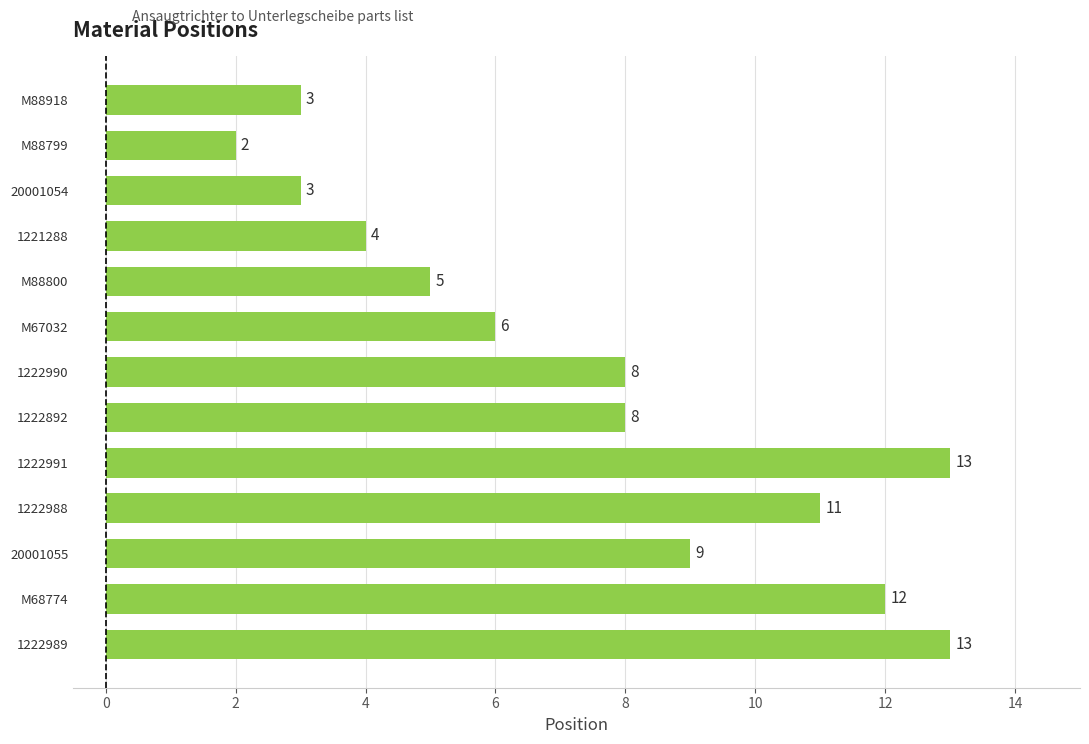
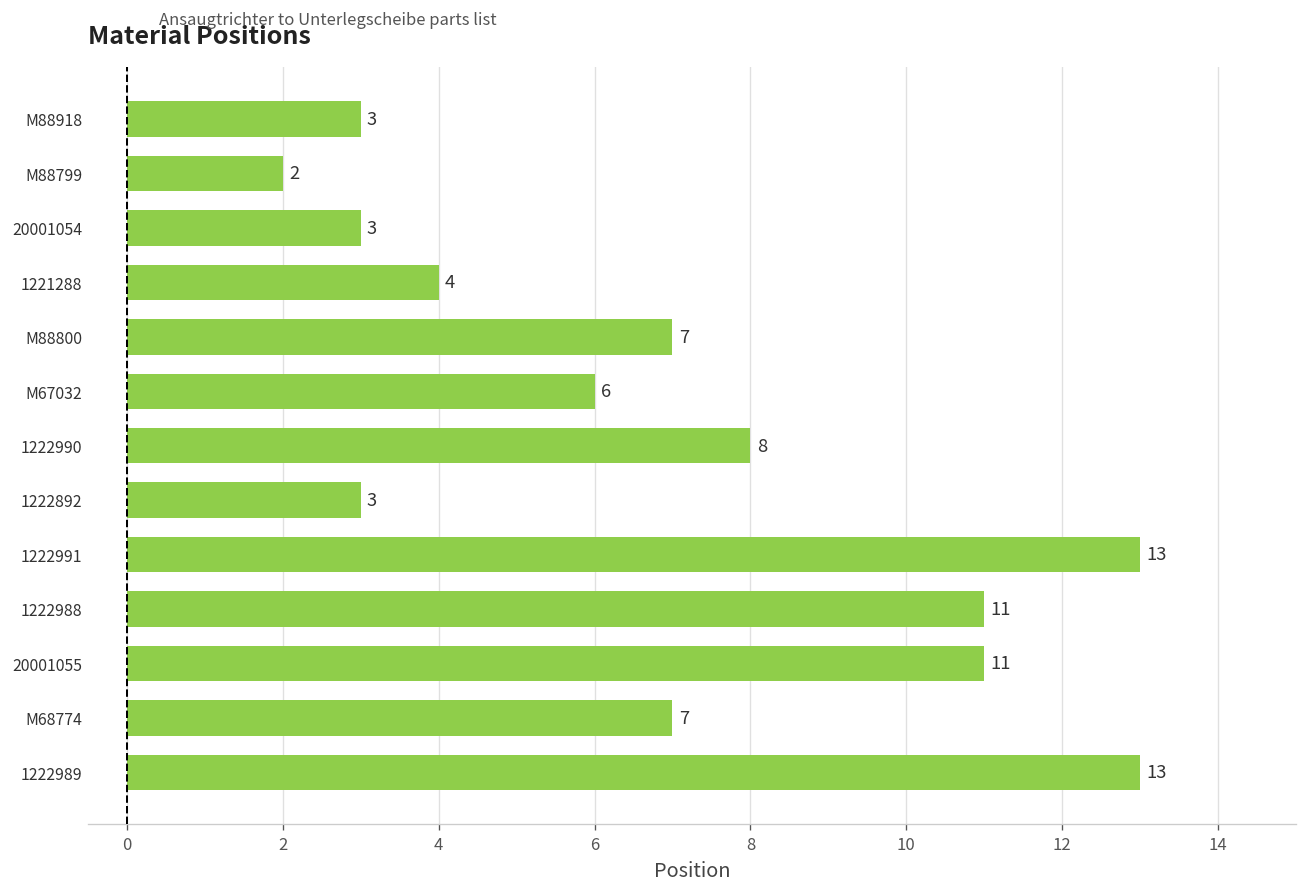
  {
    "M88918": 3,
    "M88799": 2,
    "20001054": 3,
    "1221288": 4,
-   "M88800": 5,
+   "M88800": 7,
    "M67032": 6,
    "1222990": 8,
-   "1222892": 8,
+   "1222892": 3,
    "1222991": 13,
    "1222988": 11,
-   "20001055": 9,
-   "M68774": 12,
+   "20001055": 11,
+   "M68774": 7,
    "1222989": 13
  }
